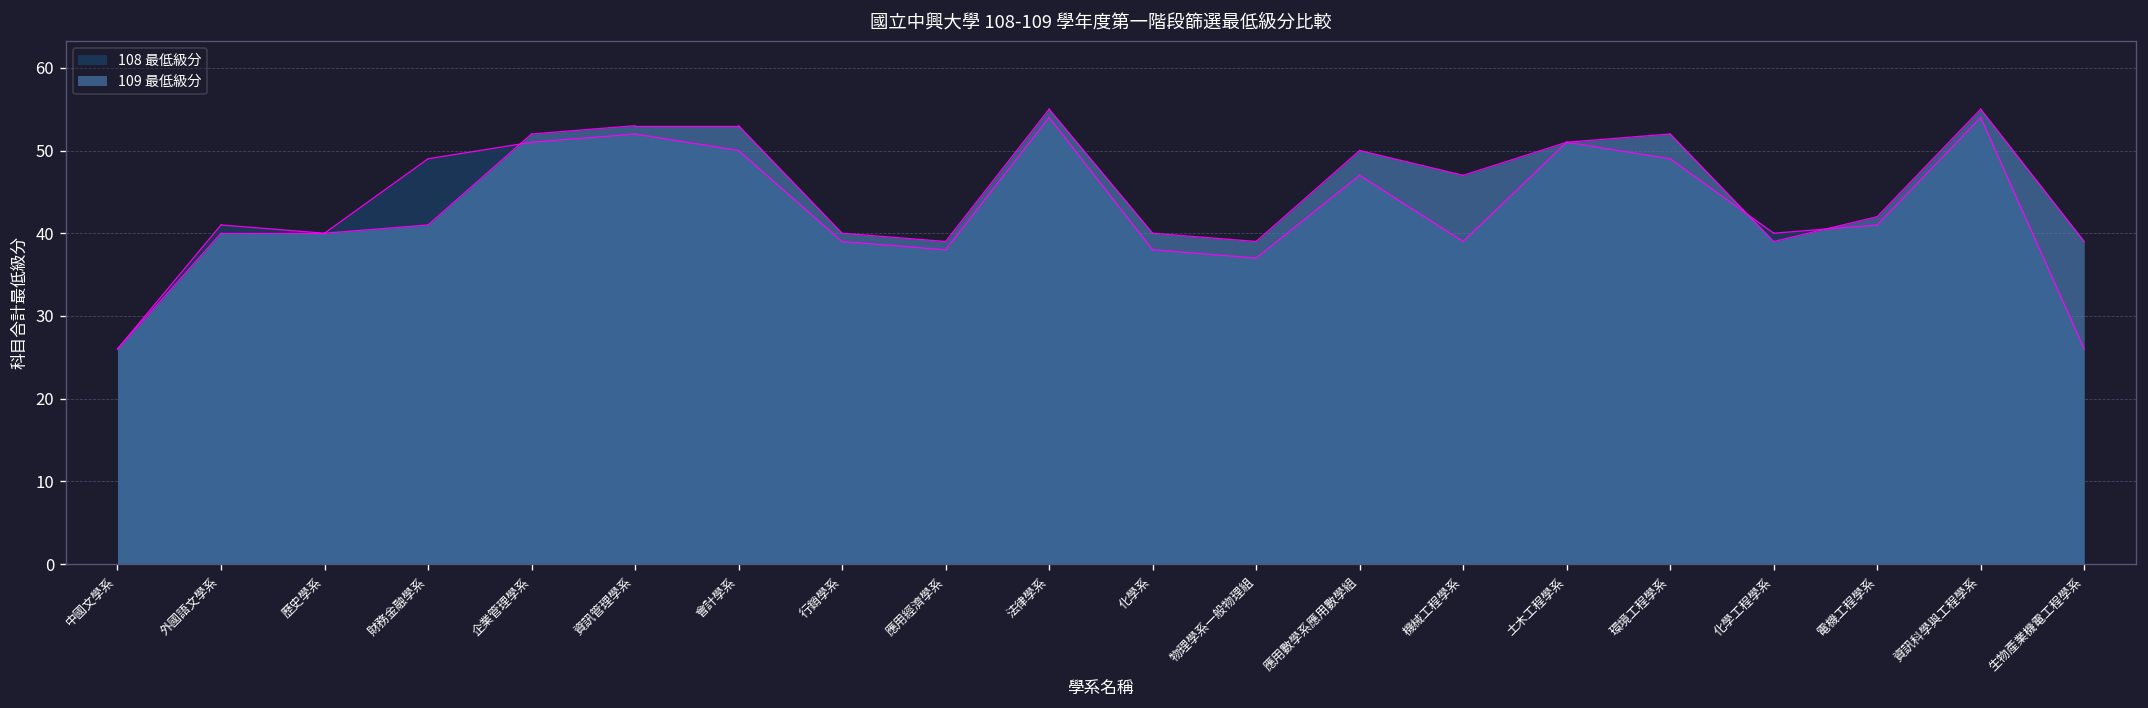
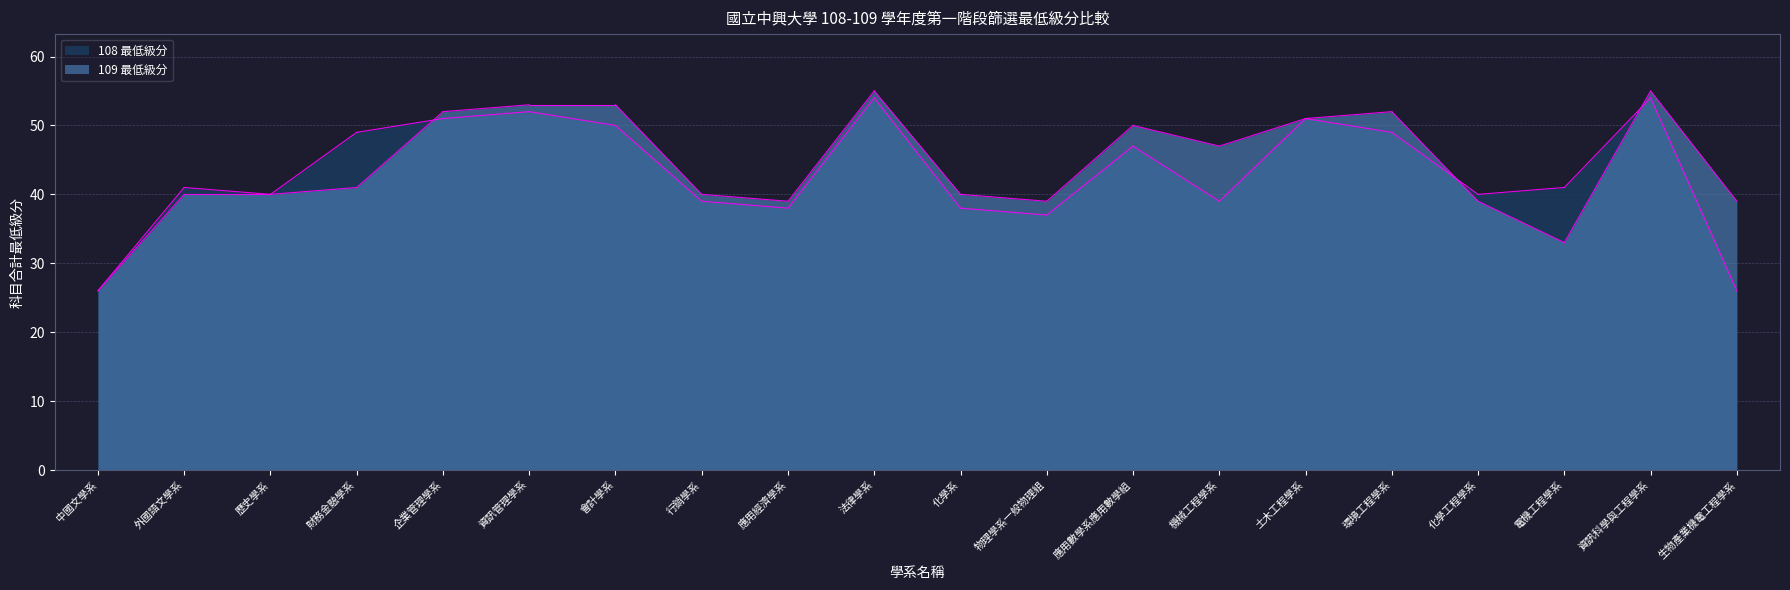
  {
    "109 最低級分": {
-     "電機工程學系": 42
+     "電機工程學系": 33
    }
  }
